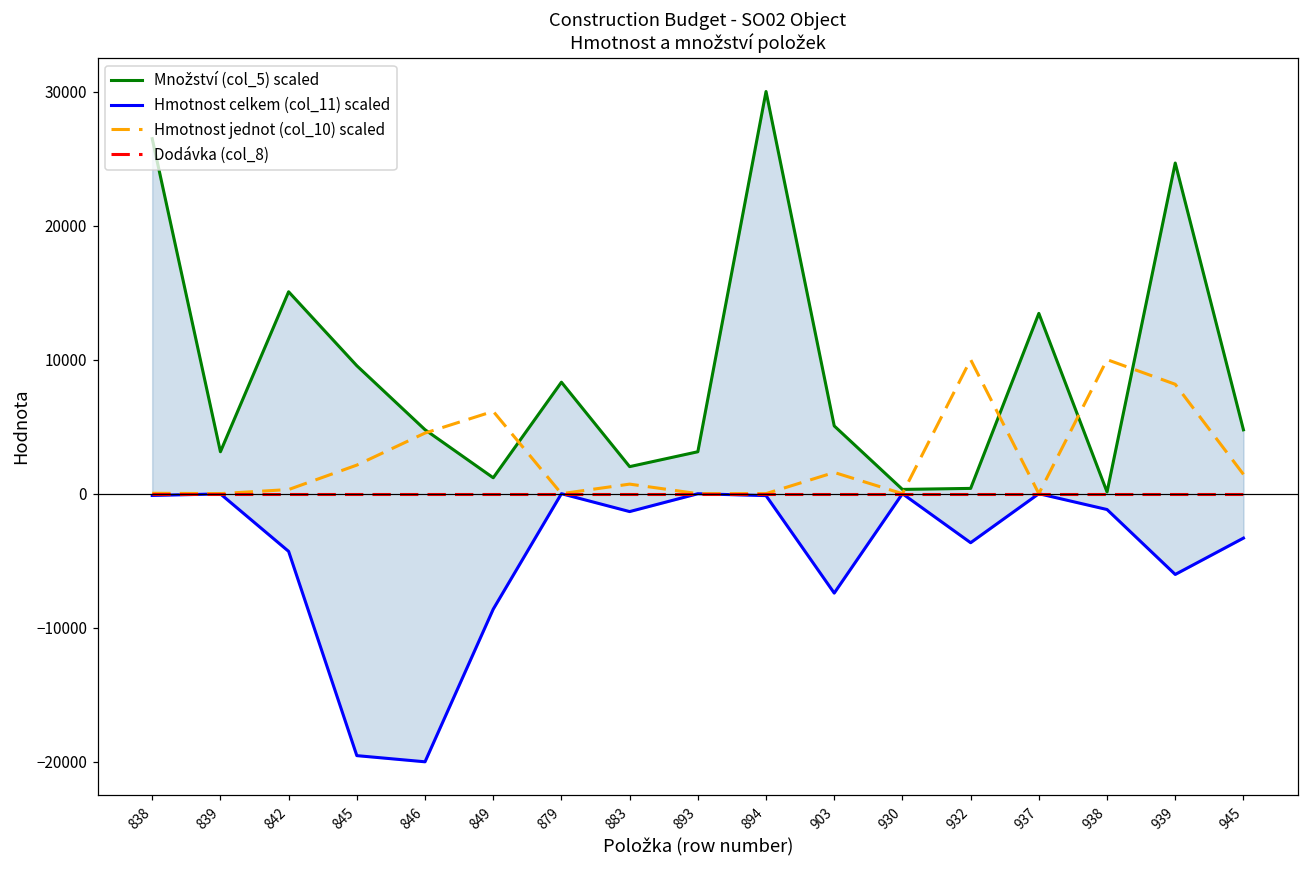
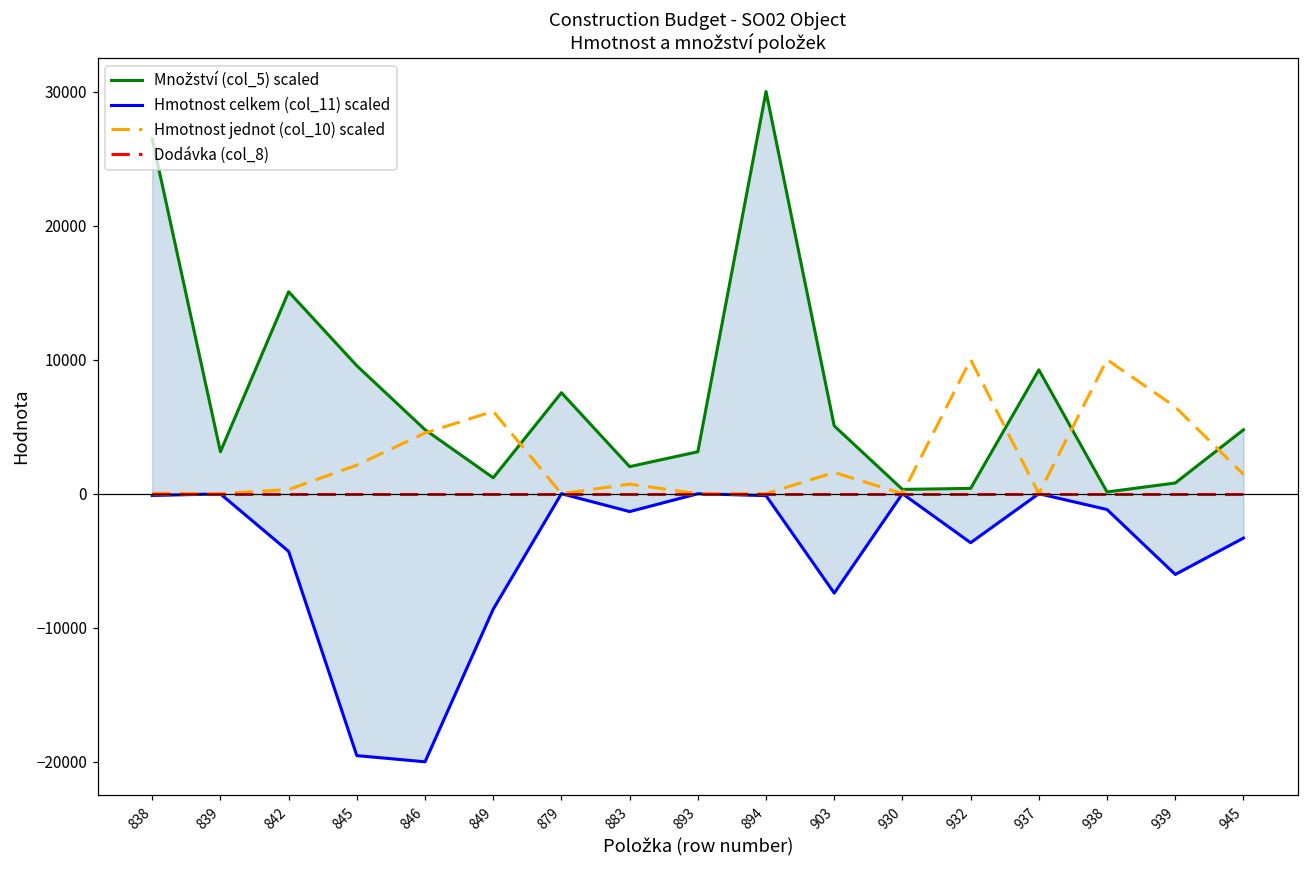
  {
    "Množství (col_5) scaled": {
      "839": 3100,
      "842": 15100,
      "845": 9500,
      "846": 4800,
      "849": 1200,
-     "879": 8300,
+     "879": 7500,
      "883": 2000,
      "893": 3100,
      "894": 30000,
      "903": 5100,
      "930": 300,
      "932": 400,
-     "937": 13400,
-     "939": 24700,
+     "937": 9200,
+     "939": 800,
      "945": 4800
    },
    "Hmotnost celkem (col_11) scaled": {
      "842": -4300,
      "845": -19500,
      "846": -20000,
      "849": -8600,
      "883": -1300,
      "903": -7400,
      "932": -3700,
      "938": -1200,
      "939": -6000,
      "945": -3300
    },
    "Hmotnost jednot (col_10) scaled": {
      "842": 300,
      "845": 2100,
      "846": 4500,
      "849": 6100,
      "883": 700,
      "903": 1600,
      "932": 10000,
      "938": 10000,
-     "939": 8200,
+     "939": 6500,
      "945": 1400
    },
    "Dodávka (col_8)": {
      "842": 0,
      "845": 0,
      "846": 0,
      "849": 0,
      "883": 0,
      "903": 0,
      "932": 0,
      "939": 0,
      "945": 0
    }
  }
